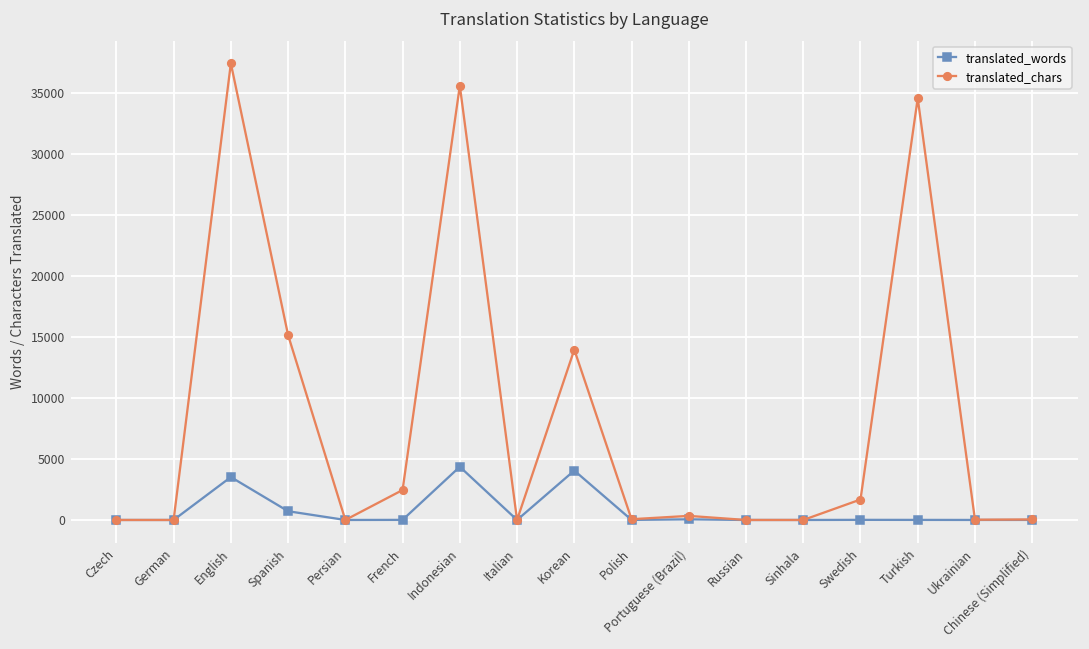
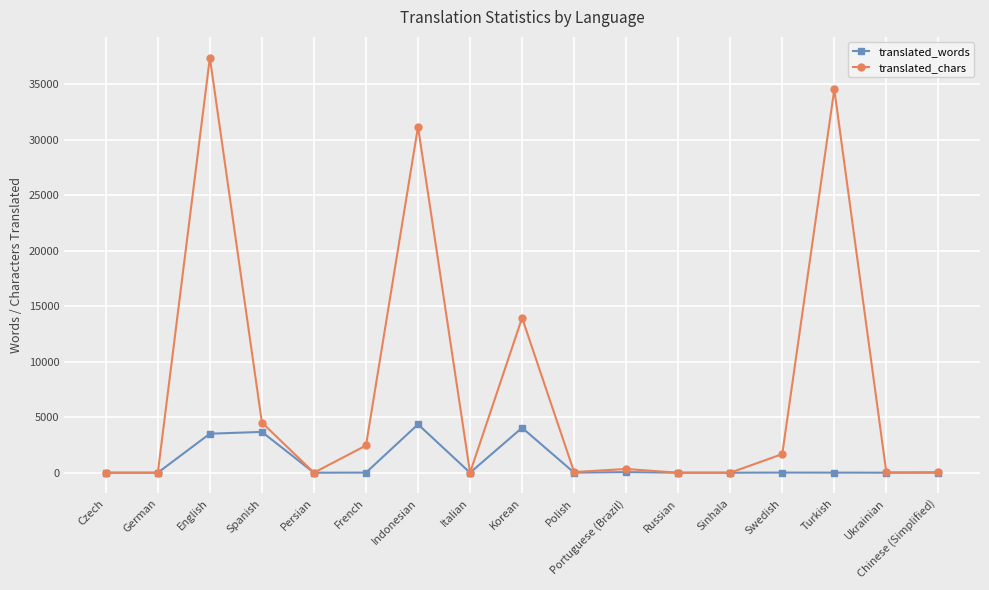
  {
    "translated_words": {
      "English": 3500,
-     "Spanish": 700,
+     "Spanish": 3700,
      "French": 0,
      "Indonesian": 4400,
      "Korean": 4100,
      "Portuguese (Brazil)": 100,
      "Swedish": 0,
      "Turkish": 0
    },
    "translated_chars": {
      "English": 37400,
-     "Spanish": 15200,
+     "Spanish": 4500,
      "French": 2500,
-     "Indonesian": 35600,
+     "Indonesian": 31200,
      "Korean": 14000,
      "Portuguese (Brazil)": 300,
      "Swedish": 1700,
      "Turkish": 34600
    }
  }
